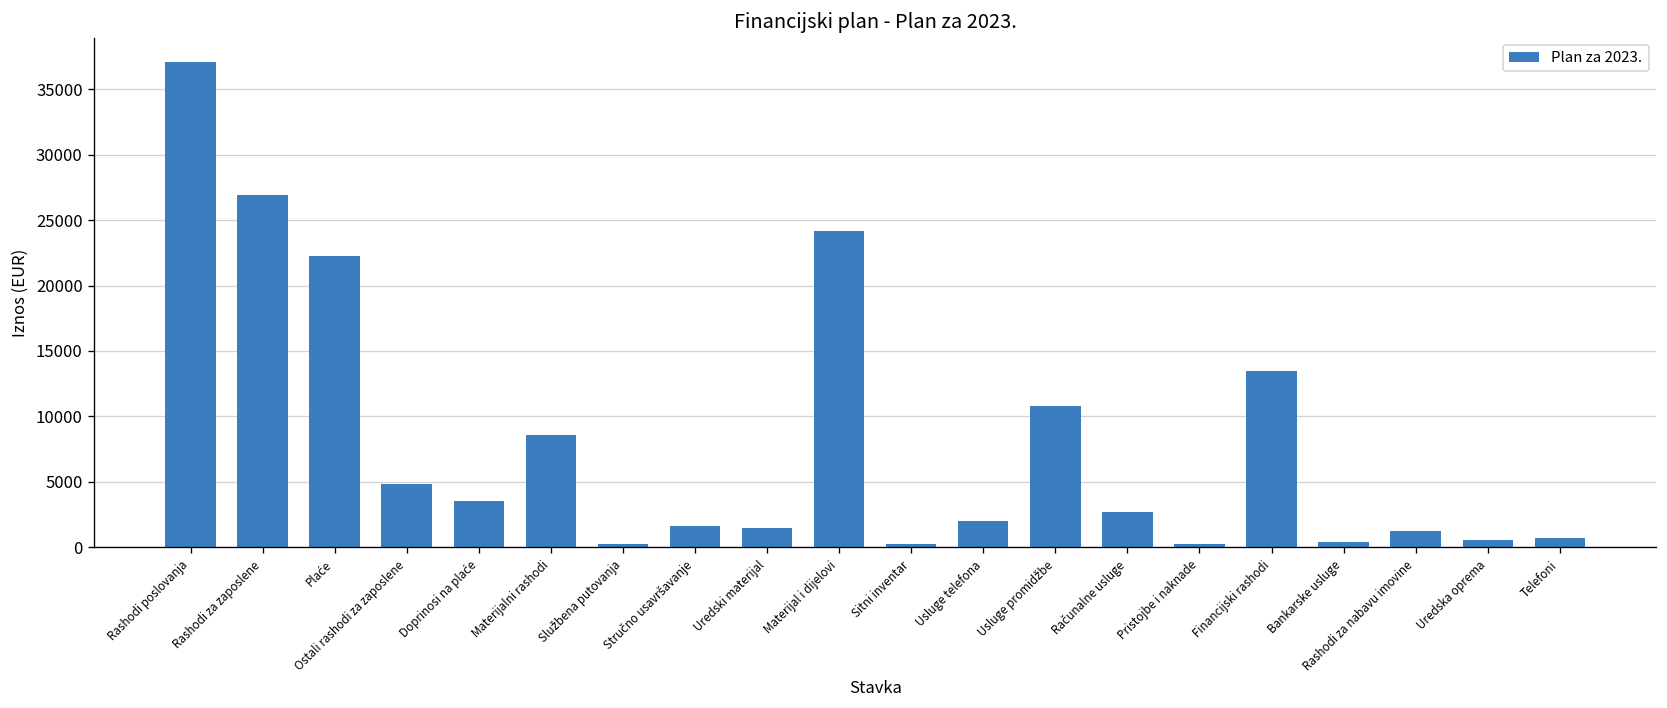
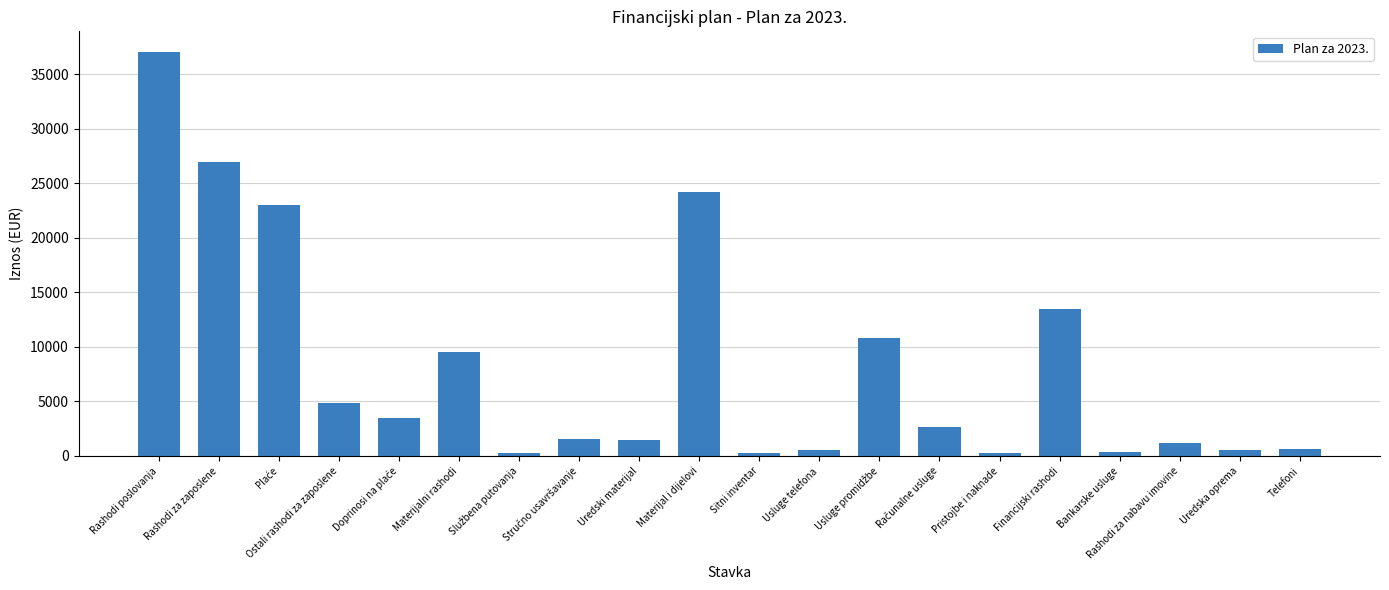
  {
    "Rashodi poslovanja": 37100,
    "Rashodi za zaposlene": 26900,
-   "Plaće": 22200,
+   "Plaće": 23000,
    "Ostali rashodi za zaposlene": 4800,
    "Doprinosi na plaće": 3500,
-   "Materijalni rashodi": 8600,
+   "Materijalni rashodi": 9600,
    "Službena putovanja": 300,
    "Stručno usavršavanje": 1600,
    "Uredski materijal": 1500,
    "Materijal i dijelovi": 24200,
    "Sitni inventar": 300,
-   "Usluge telefona": 2000,
+   "Usluge telefona": 500,
    "Usluge promidžbe": 10800,
    "Računalne usluge": 2700,
    "Pristojbe i naknade": 300,
    "Financijski rashodi": 13500,
    "Bankarske usluge": 400,
    "Rashodi za nabavu imovine": 1200,
    "Uredska oprema": 500,
    "Telefoni": 700
  }
